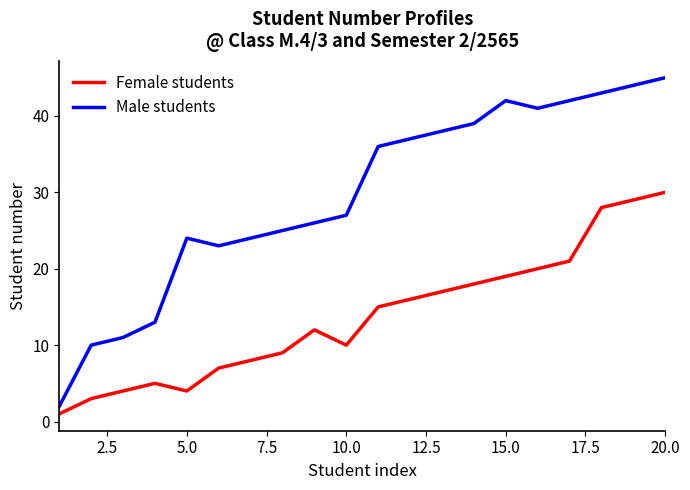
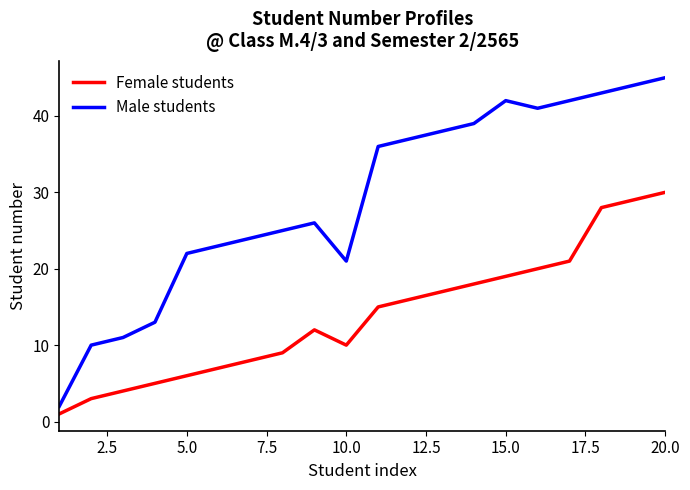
  {
    "Female students": {
-     "5.0": 4,
+     "5.0": 6,
      "10.0": 10,
      "15.0": 19,
      "20.0": 30
    },
    "Male students": {
-     "5.0": 24,
-     "10.0": 27,
+     "5.0": 22,
+     "10.0": 21,
      "15.0": 42,
      "20.0": 45
    }
  }
